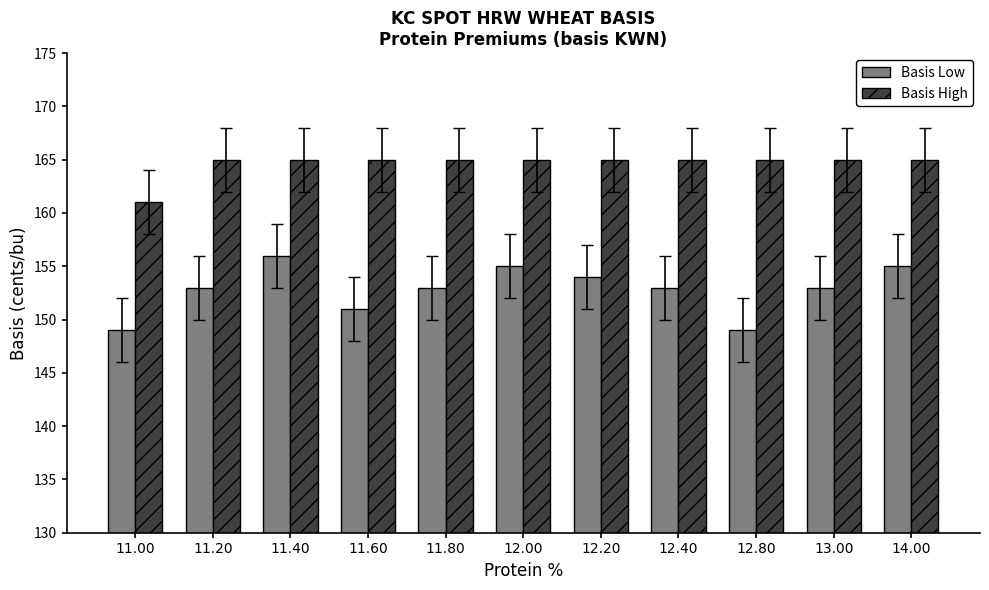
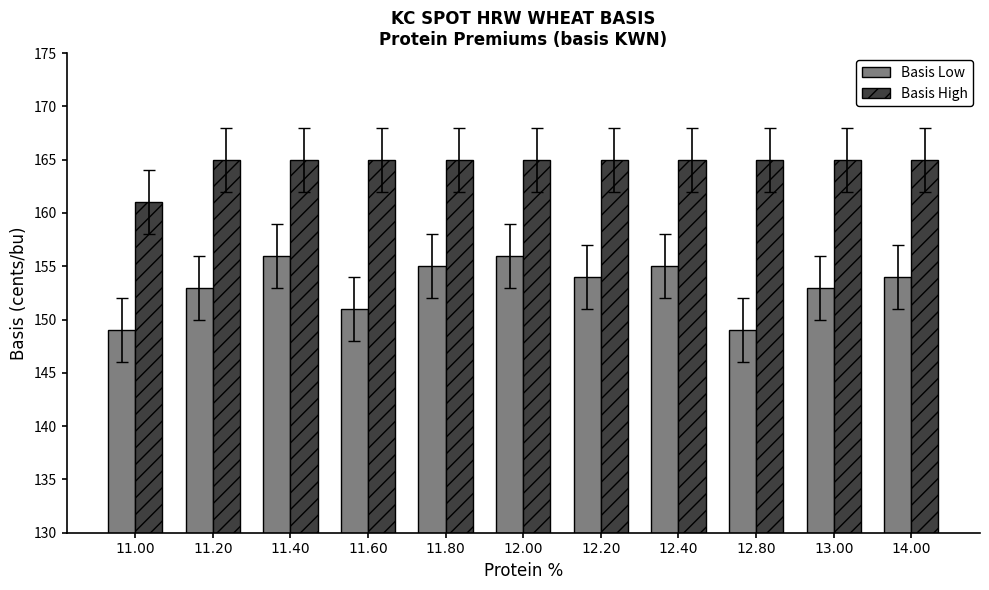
  {
    "Basis Low": {
      "11.00": 149,
      "11.20": 153,
      "11.40": 156,
      "11.60": 151,
-     "11.80": 153,
-     "12.00": 155,
+     "11.80": 155,
+     "12.00": 156,
      "12.20": 154,
-     "12.40": 153,
+     "12.40": 155,
      "12.80": 149,
      "13.00": 153,
-     "14.00": 155
+     "14.00": 154
    },
    "Basis High": {
      "11.00": 161,
      "11.20": 165,
      "11.40": 165,
      "11.60": 165,
      "11.80": 165,
      "12.00": 165,
      "12.20": 165,
      "12.40": 165,
      "12.80": 165,
      "13.00": 165,
      "14.00": 165
    }
  }
